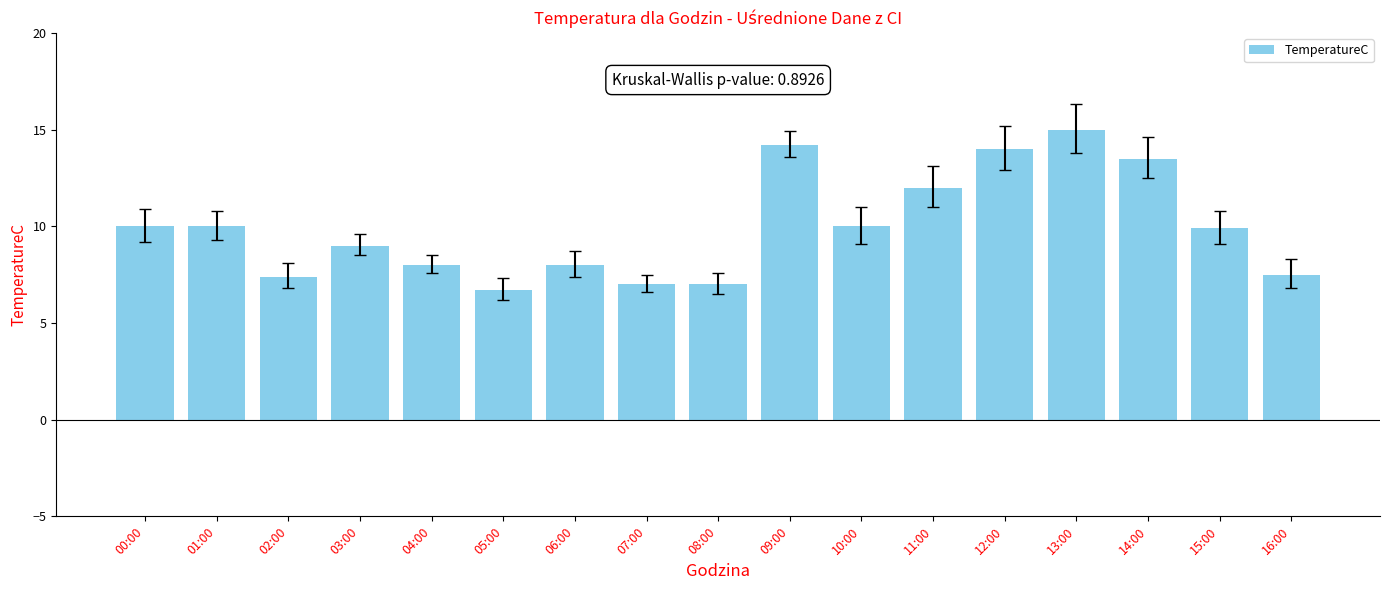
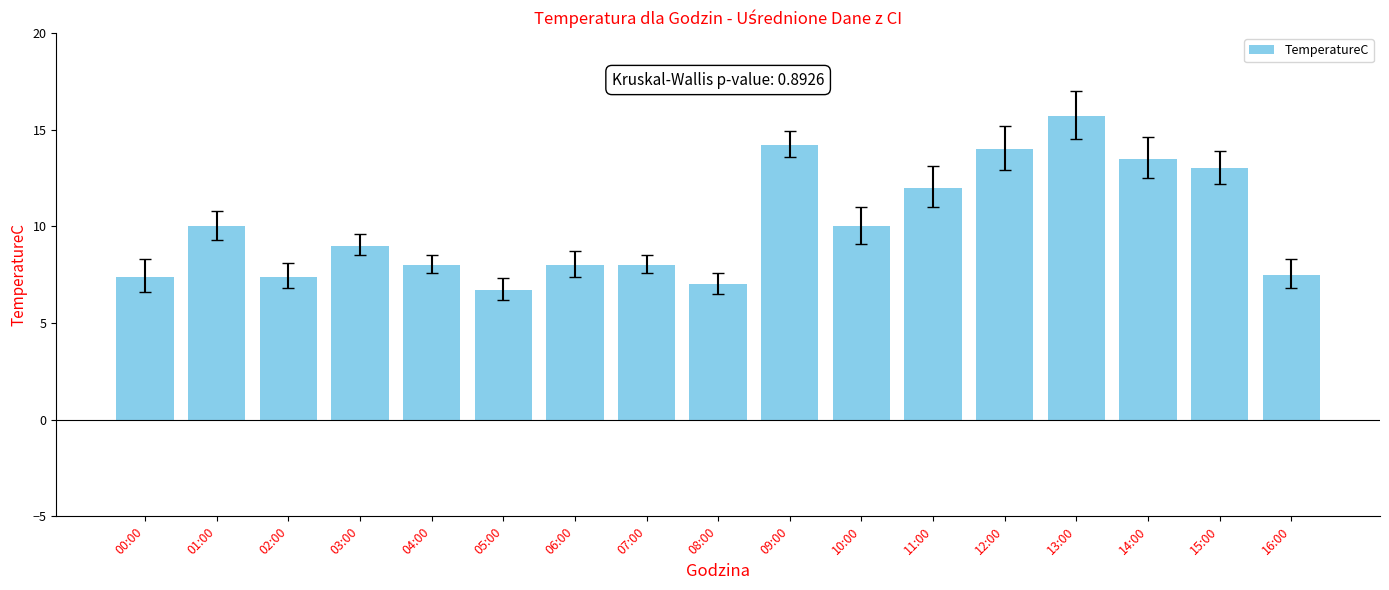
  {
    "TemperatureC": {
-     "00:00": 10.0,
+     "00:00": 7.4,
      "01:00": 10.0,
      "02:00": 7.4,
      "03:00": 9.0,
      "04:00": 8.0,
      "05:00": 6.7,
      "06:00": 8.0,
-     "07:00": 7,
+     "07:00": 8,
      "08:00": 7.0,
      "09:00": 14.2,
      "10:00": 10.0,
      "11:00": 12.0,
      "12:00": 14.0,
-     "13:00": 15.0,
+     "13:00": 15.7,
      "14:00": 13.5,
-     "15:00": 9.9,
+     "15:00": 13.0,
      "16:00": 7.5
    }
  }
